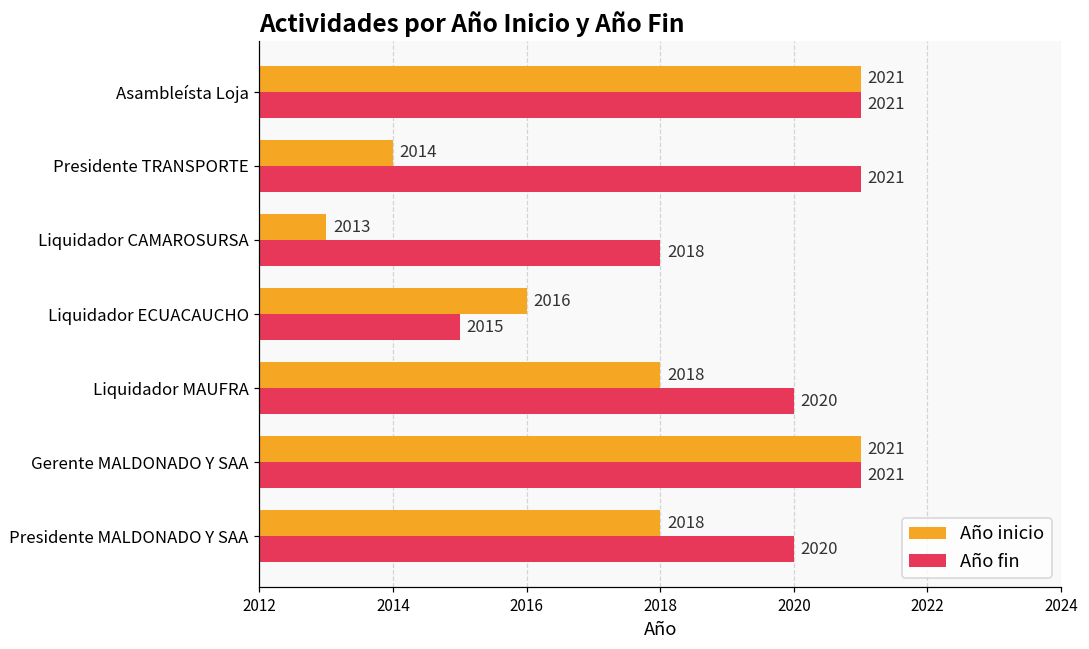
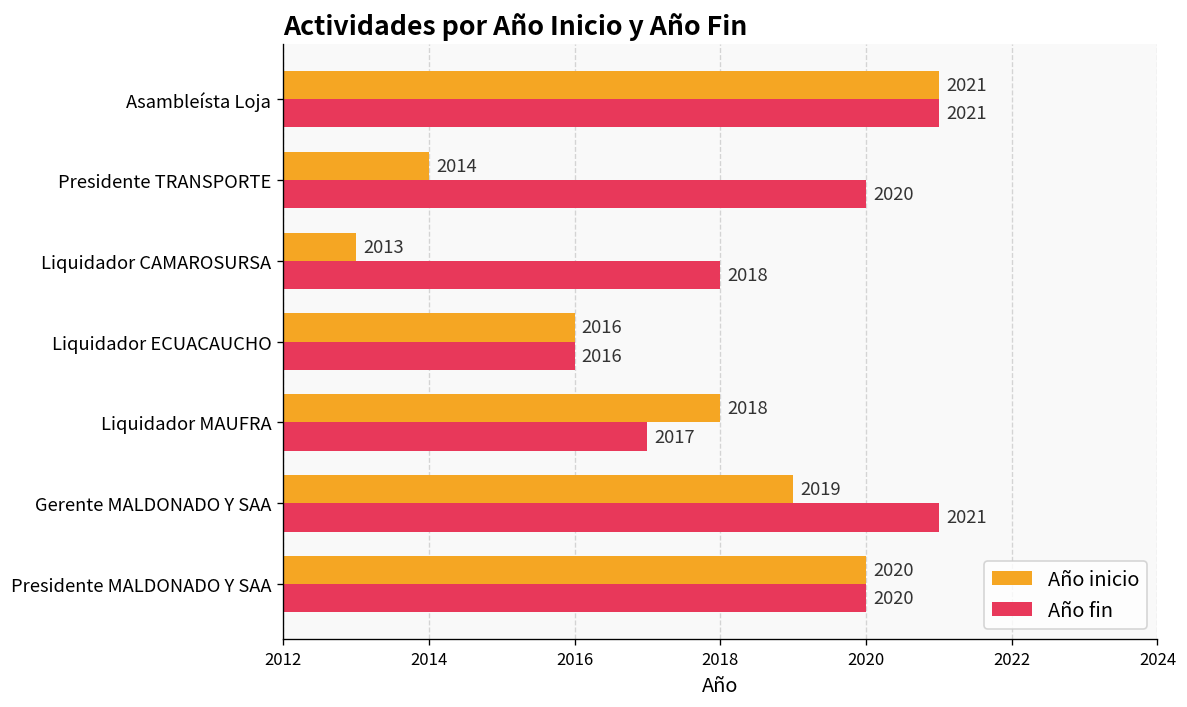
  {
    "Año inicio": {
      "Asambleísta Loja": 2021,
      "Presidente TRANSPORTE": 2014,
      "Liquidador CAMAROSURSA": 2013,
      "Liquidador ECUACAUCHO": 2016,
      "Liquidador MAUFRA": 2018,
-     "Gerente MALDONADO Y SAA": 2021,
-     "Presidente MALDONADO Y SAA": 2018
+     "Gerente MALDONADO Y SAA": 2019,
+     "Presidente MALDONADO Y SAA": 2020
    },
    "Año fin": {
      "Asambleísta Loja": 2021,
-     "Presidente TRANSPORTE": 2021,
+     "Presidente TRANSPORTE": 2020,
      "Liquidador CAMAROSURSA": 2018,
-     "Liquidador ECUACAUCHO": 2015,
-     "Liquidador MAUFRA": 2020,
+     "Liquidador ECUACAUCHO": 2016,
+     "Liquidador MAUFRA": 2017,
      "Gerente MALDONADO Y SAA": 2021,
      "Presidente MALDONADO Y SAA": 2020
    }
  }
